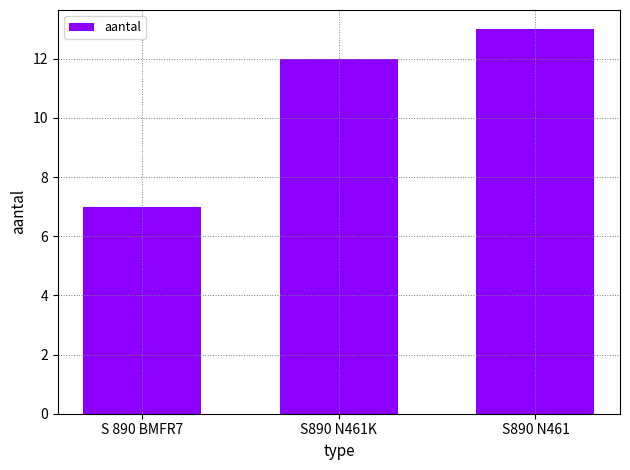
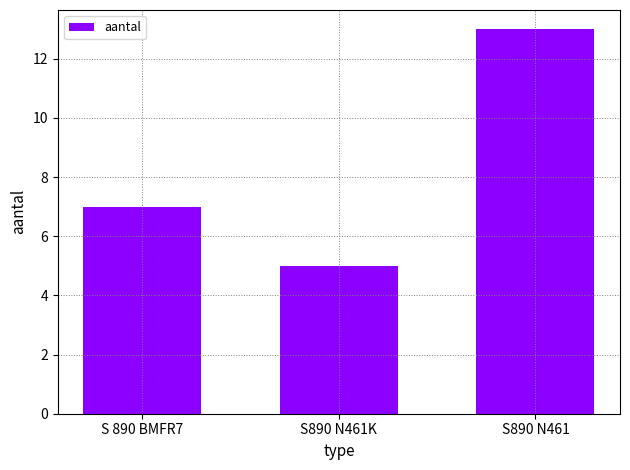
  {
    "S 890 BMFR7": 7,
-   "S890 N461K": 12,
+   "S890 N461K": 5,
    "S890 N461": 13
  }
